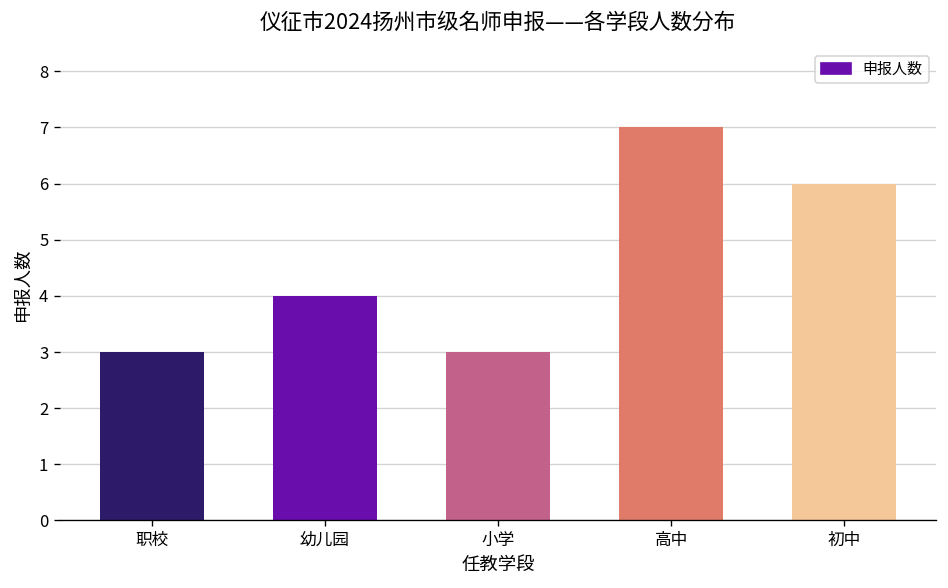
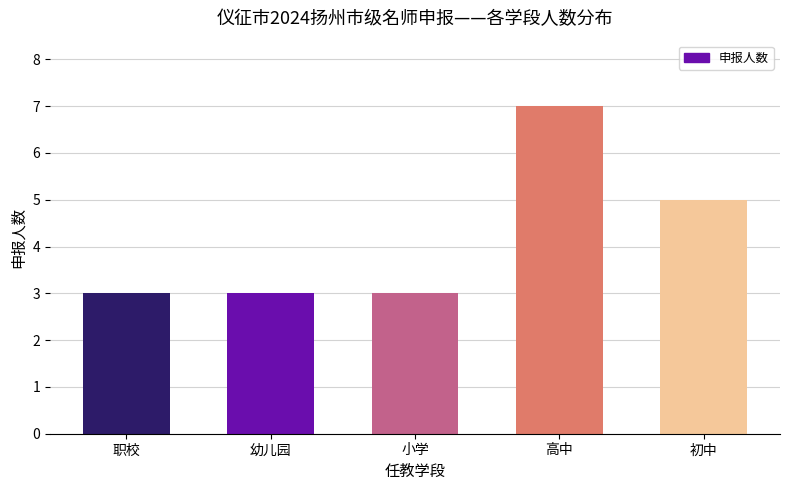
  {
    "职校": 3,
-   "幼儿园": 4,
+   "幼儿园": 3,
    "小学": 3,
    "高中": 7,
-   "初中": 6
+   "初中": 5
  }
